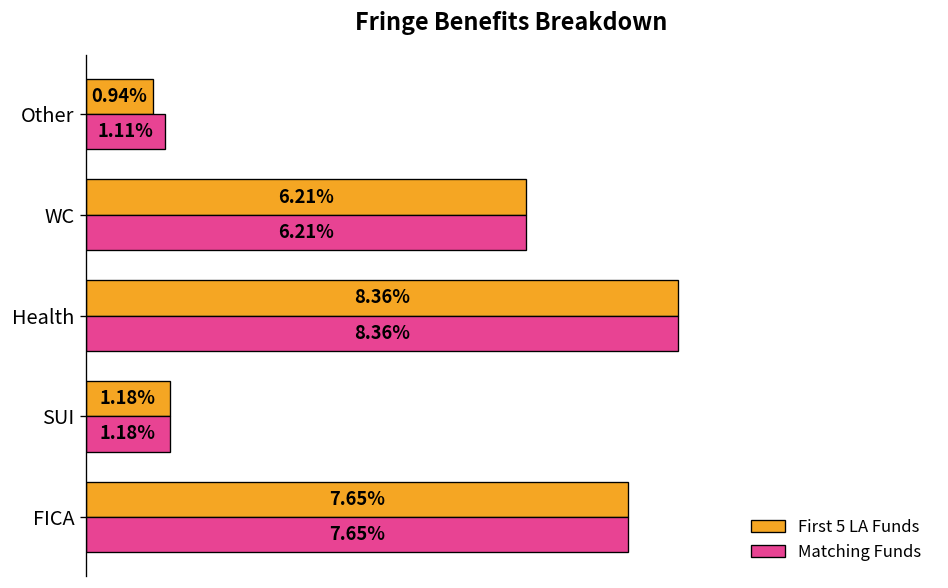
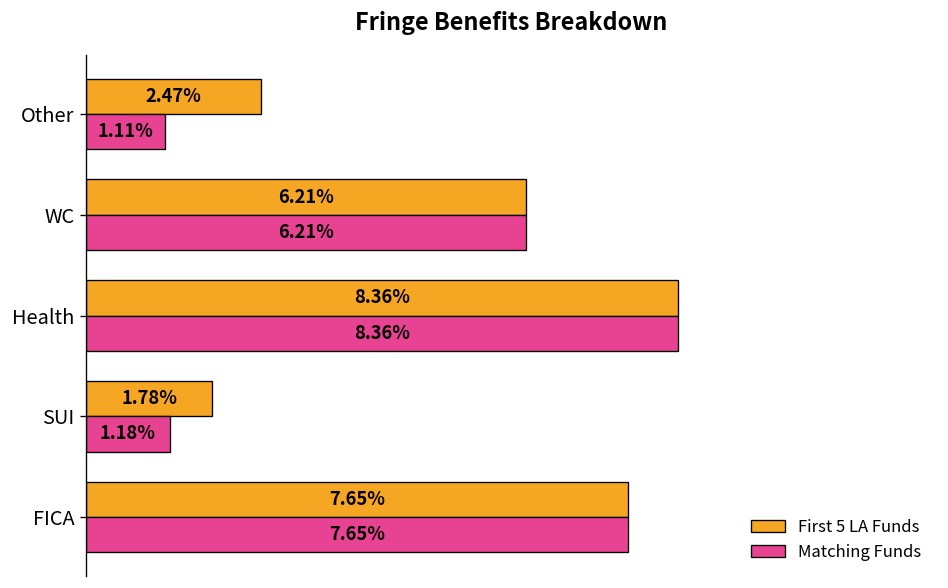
  {
    "First 5 LA Funds": {
-     "Other": "0.94%",
+     "Other": "2.47%",
      "WC": "6.21%",
      "Health": "8.36%",
-     "SUI": "1.18%",
+     "SUI": "1.78%",
      "FICA": "7.65%"
    },
    "Matching Funds": {
      "Other": "1.11%",
      "WC": "6.21%",
      "Health": "8.36%",
      "SUI": "1.18%",
      "FICA": "7.65%"
    }
  }
